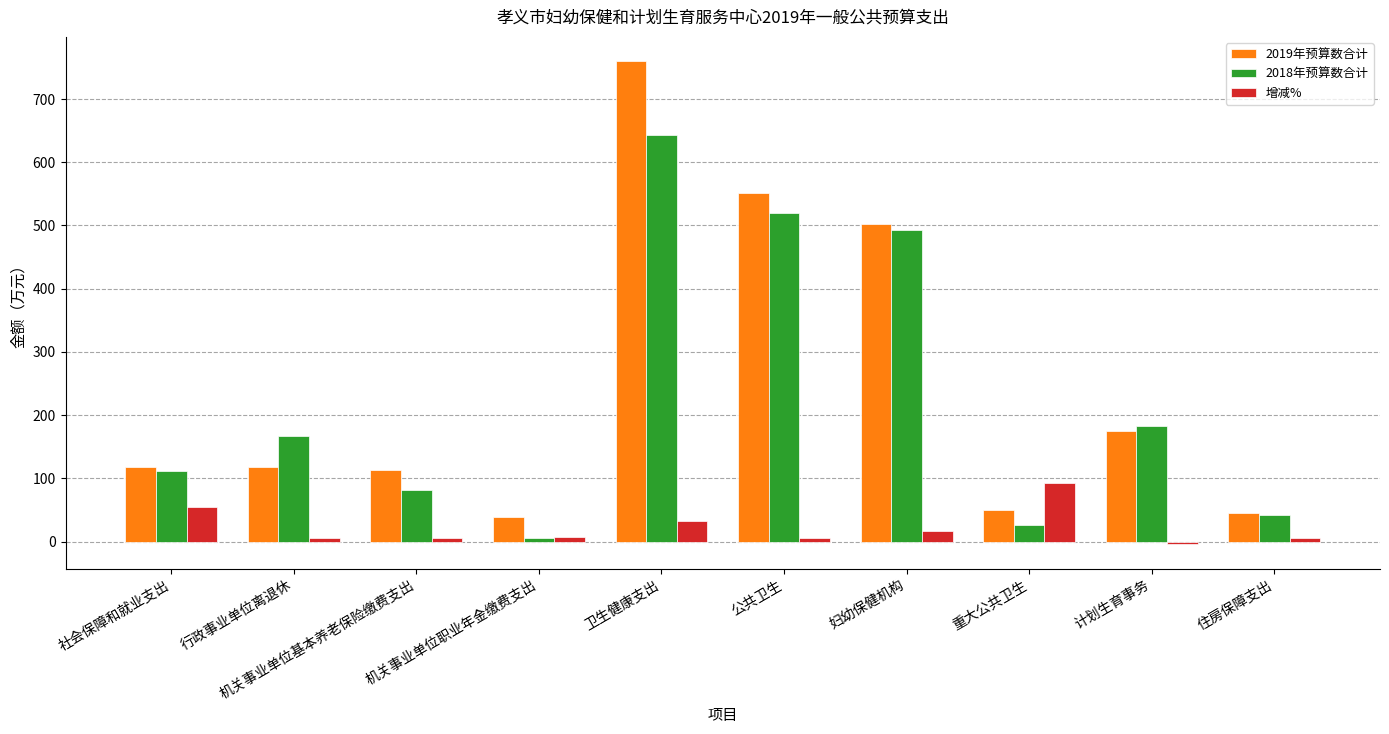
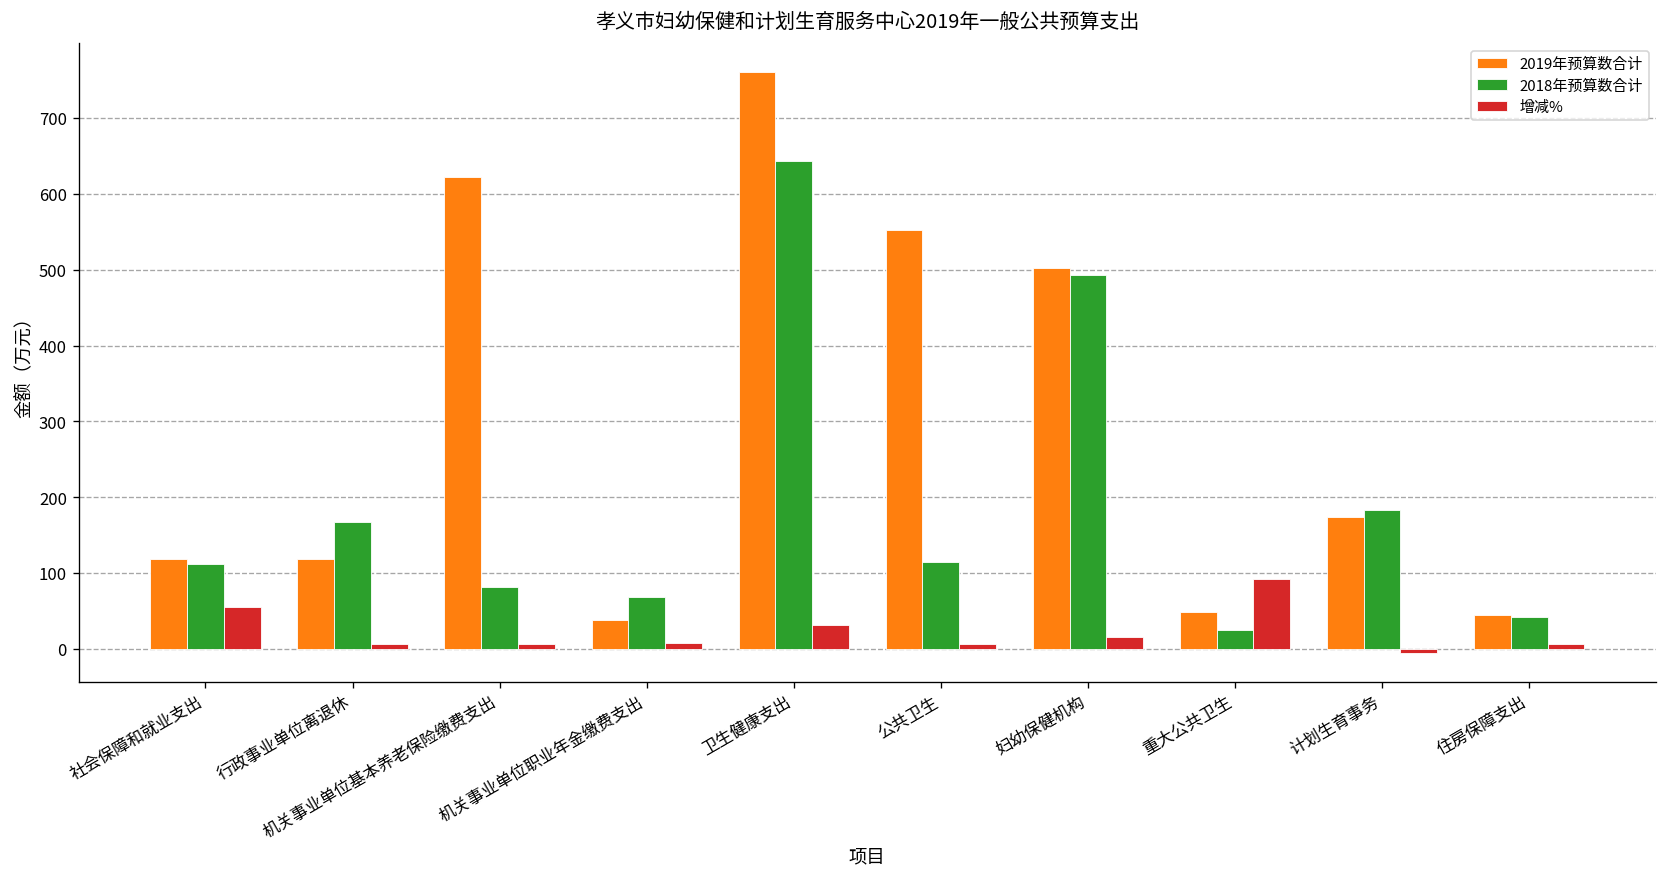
  {
    "2019年预算数合计": {
      "社会保障和就业支出": 120,
      "行政事业单位离退休": 120,
-     "机关事业单位基本养老保险缴费支出": 110,
+     "机关事业单位基本养老保险缴费支出": 620,
      "机关事业单位职业年金缴费支出": 40,
      "卫生健康支出": 760,
      "公共卫生": 550,
      "妇幼保健机构": 500,
      "重大公共卫生": 50,
      "计划生育事务": 170,
      "住房保障支出": 50
    },
    "2018年预算数合计": {
      "社会保障和就业支出": 110,
      "行政事业单位离退休": 170,
      "机关事业单位基本养老保险缴费支出": 80,
-     "机关事业单位职业年金缴费支出": 10,
+     "机关事业单位职业年金缴费支出": 70,
      "卫生健康支出": 640,
-     "公共卫生": 520,
+     "公共卫生": 110,
      "妇幼保健机构": 490,
      "重大公共卫生": 30,
      "计划生育事务": 180,
      "住房保障支出": 40
    },
    "增减%": {
      "社会保障和就业支出": 60,
      "行政事业单位离退休": 10,
      "机关事业单位基本养老保险缴费支出": 10,
      "机关事业单位职业年金缴费支出": 10,
      "卫生健康支出": 30,
      "公共卫生": 10,
      "妇幼保健机构": 20,
      "重大公共卫生": 90,
      "计划生育事务": 0,
      "住房保障支出": 10
    }
  }
